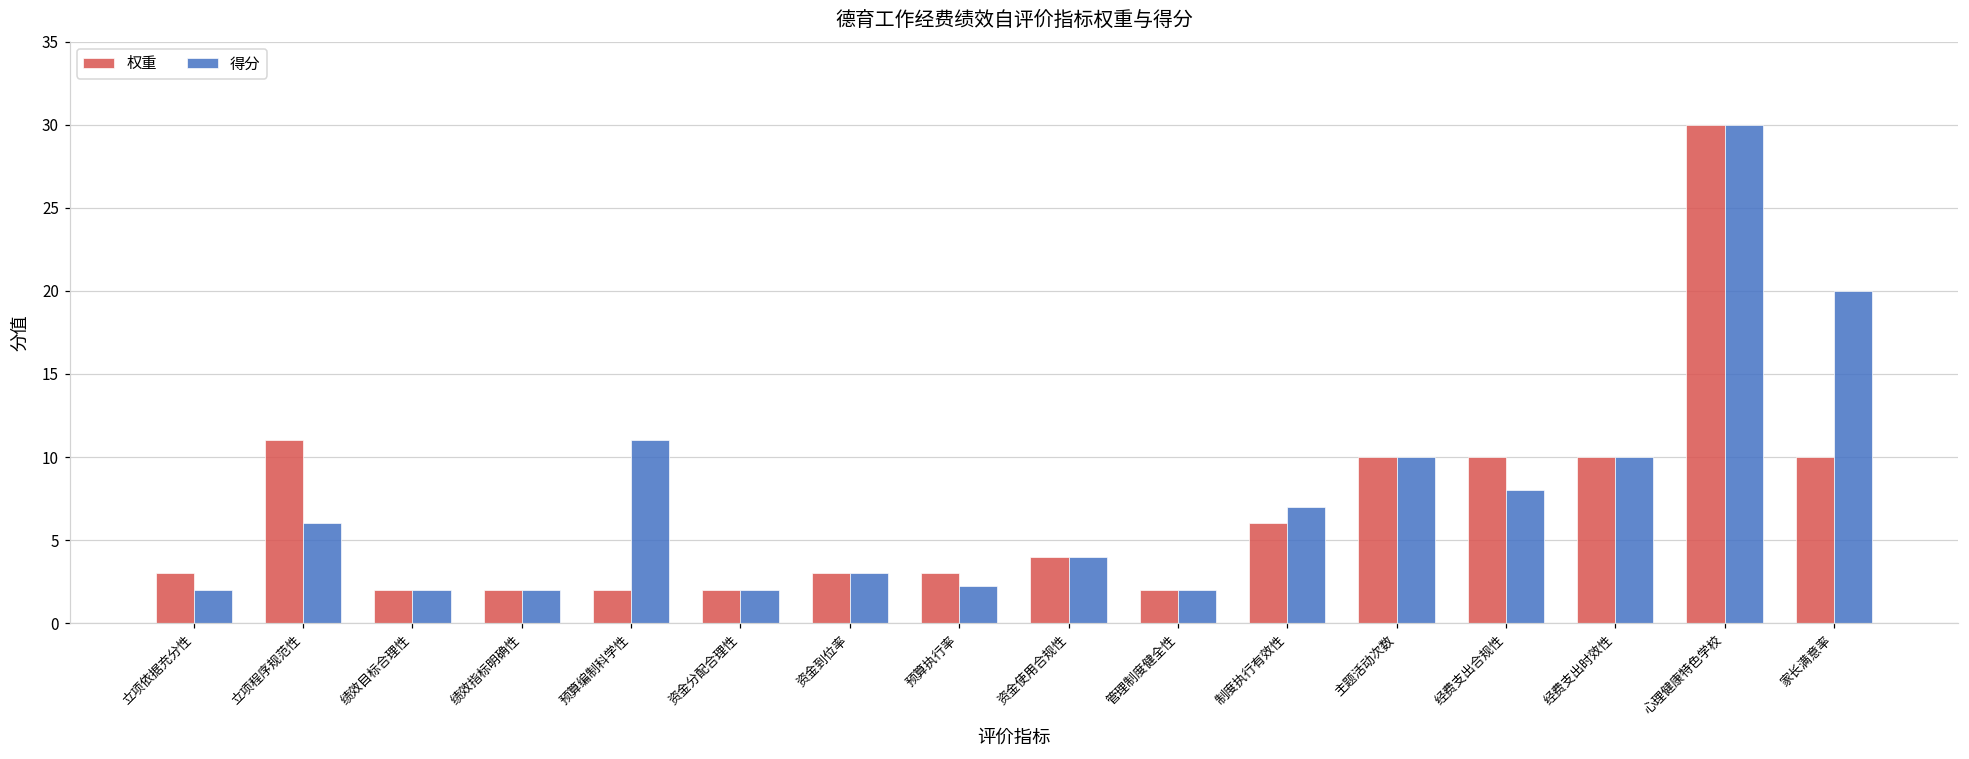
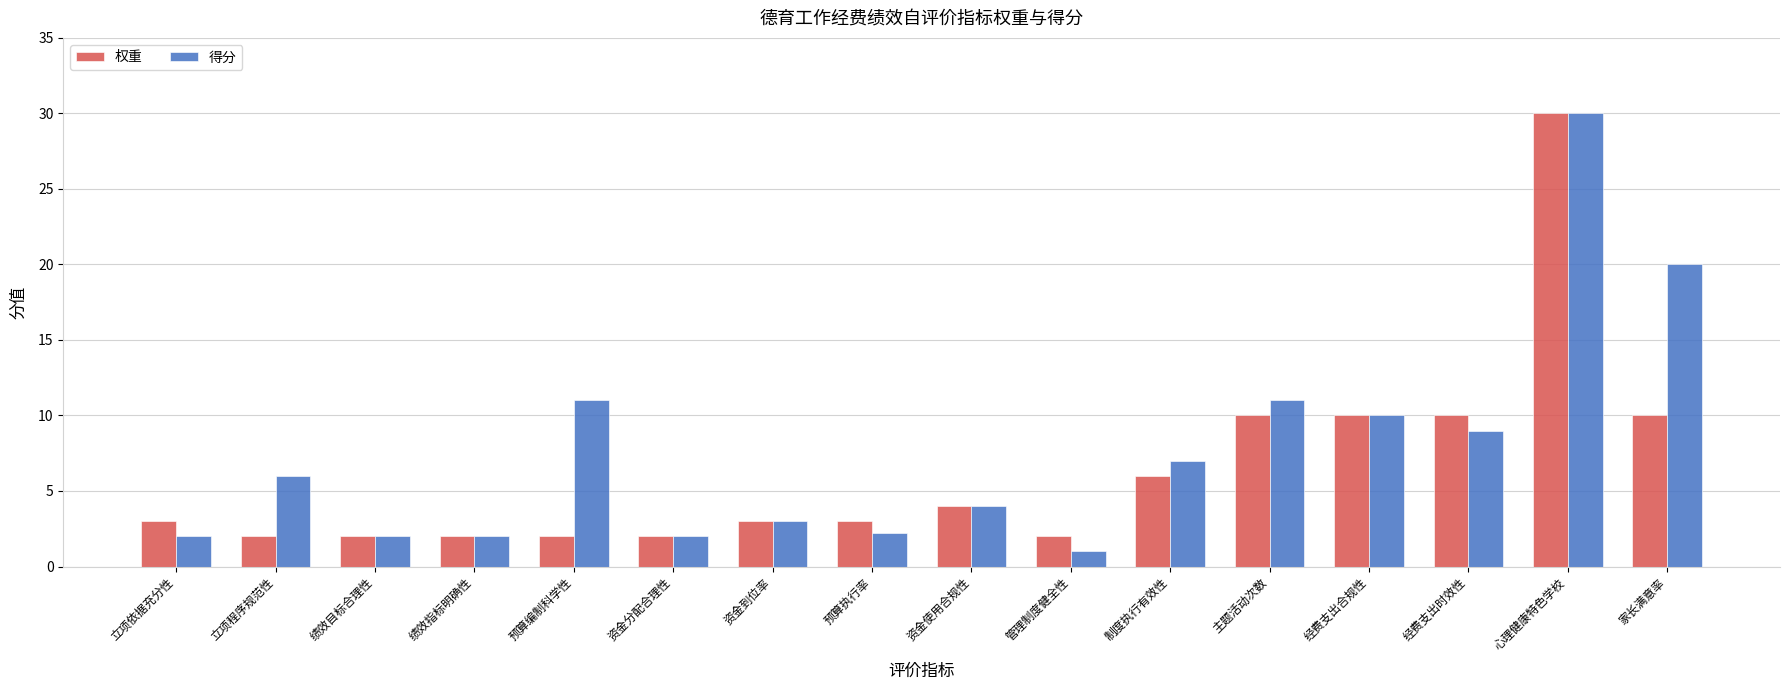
  {
    "权重": {
      "立项依据充分性": 3,
-     "立项程序规范性": 11,
+     "立项程序规范性": 2,
      "绩效目标合理性": 2,
      "绩效指标明确性": 2,
      "预算编制科学性": 2,
      "资金分配合理性": 2,
      "资金到位率": 3,
      "预算执行率": 3,
      "资金使用合规性": 4,
      "管理制度健全性": 2,
      "制度执行有效性": 6,
      "主题活动次数": 10,
      "经费支出合规性": 10,
      "经费支出时效性": 10,
      "心理健康特色学校": 30,
      "家长满意率": 10
    },
    "得分": {
      "立项依据充分性": 2,
      "立项程序规范性": 6,
      "绩效目标合理性": 2,
      "绩效指标明确性": 2,
      "预算编制科学性": 11,
      "资金分配合理性": 2,
      "资金到位率": 3,
      "预算执行率": 2.3,
      "资金使用合规性": 4,
-     "管理制度健全性": 2,
+     "管理制度健全性": 1,
      "制度执行有效性": 7,
-     "主题活动次数": 10,
-     "经费支出合规性": 8,
-     "经费支出时效性": 10,
+     "主题活动次数": 11,
+     "经费支出合规性": 10,
+     "经费支出时效性": 9,
      "心理健康特色学校": 30,
      "家长满意率": 20
    }
  }
